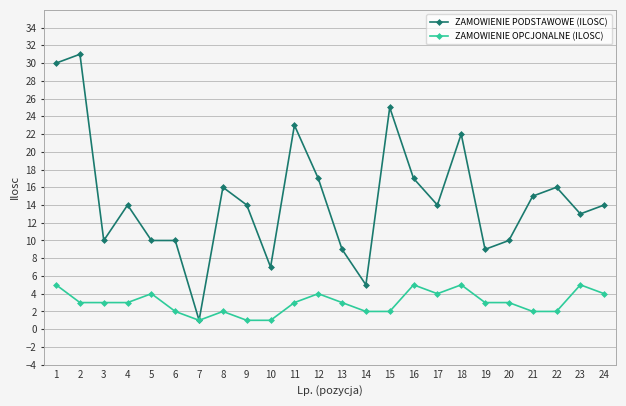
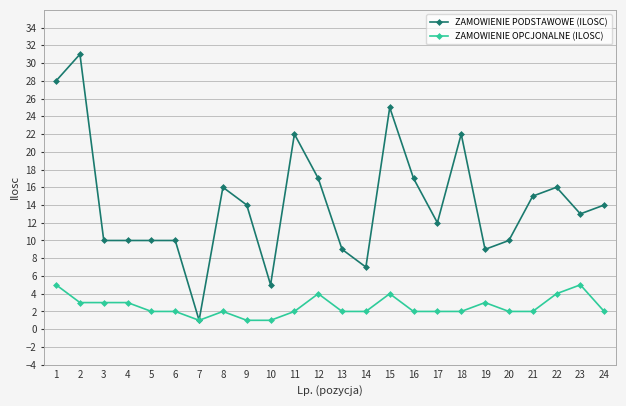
  {
    "ZAMOWIENIE PODSTAWOWE (ILOSC)": {
-     "1": 30,
+     "1": 28,
      "2": 31,
      "3": 10,
-     "4": 14,
+     "4": 10,
      "5": 10,
      "6": 10,
      "8": 16,
      "9": 14,
-     "10": 7,
-     "11": 23,
+     "10": 5,
+     "11": 22,
      "12": 17,
      "13": 9,
-     "14": 5,
+     "14": 7,
      "15": 25,
      "16": 17,
-     "17": 14,
+     "17": 12,
      "18": 22,
      "19": 9,
      "20": 10,
      "21": 15,
      "22": 16,
      "23": 13,
      "24": 14
    },
    "ZAMOWIENIE OPCJONALNE (ILOSC)": {
      "1": 5,
      "2": 3,
      "3": 3,
      "4": 3,
-     "5": 4,
+     "5": 2,
      "6": 2,
      "8": 2,
      "9": 1,
      "10": 1,
-     "11": 3,
+     "11": 2,
      "12": 4,
-     "13": 3,
+     "13": 2,
      "14": 2,
-     "15": 2,
-     "16": 5,
-     "17": 4,
-     "18": 5,
+     "15": 4,
+     "16": 2,
+     "17": 2,
+     "18": 2,
      "19": 3,
-     "20": 3,
+     "20": 2,
      "21": 2,
-     "22": 2,
+     "22": 4,
      "23": 5,
-     "24": 4
+     "24": 2
    }
  }
